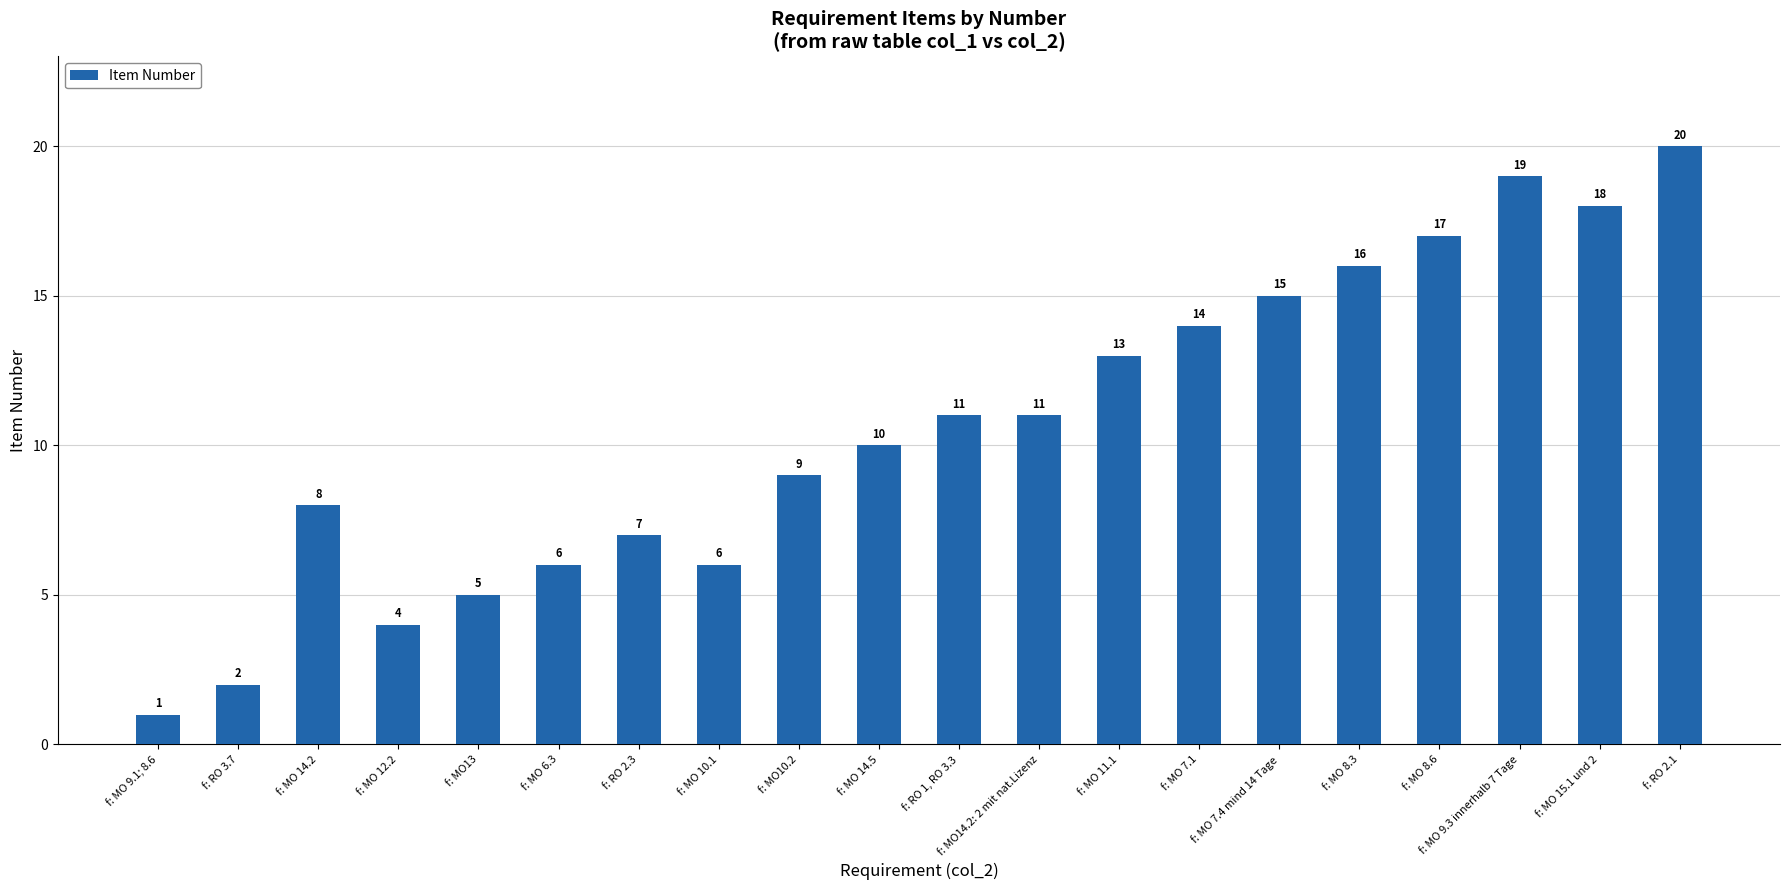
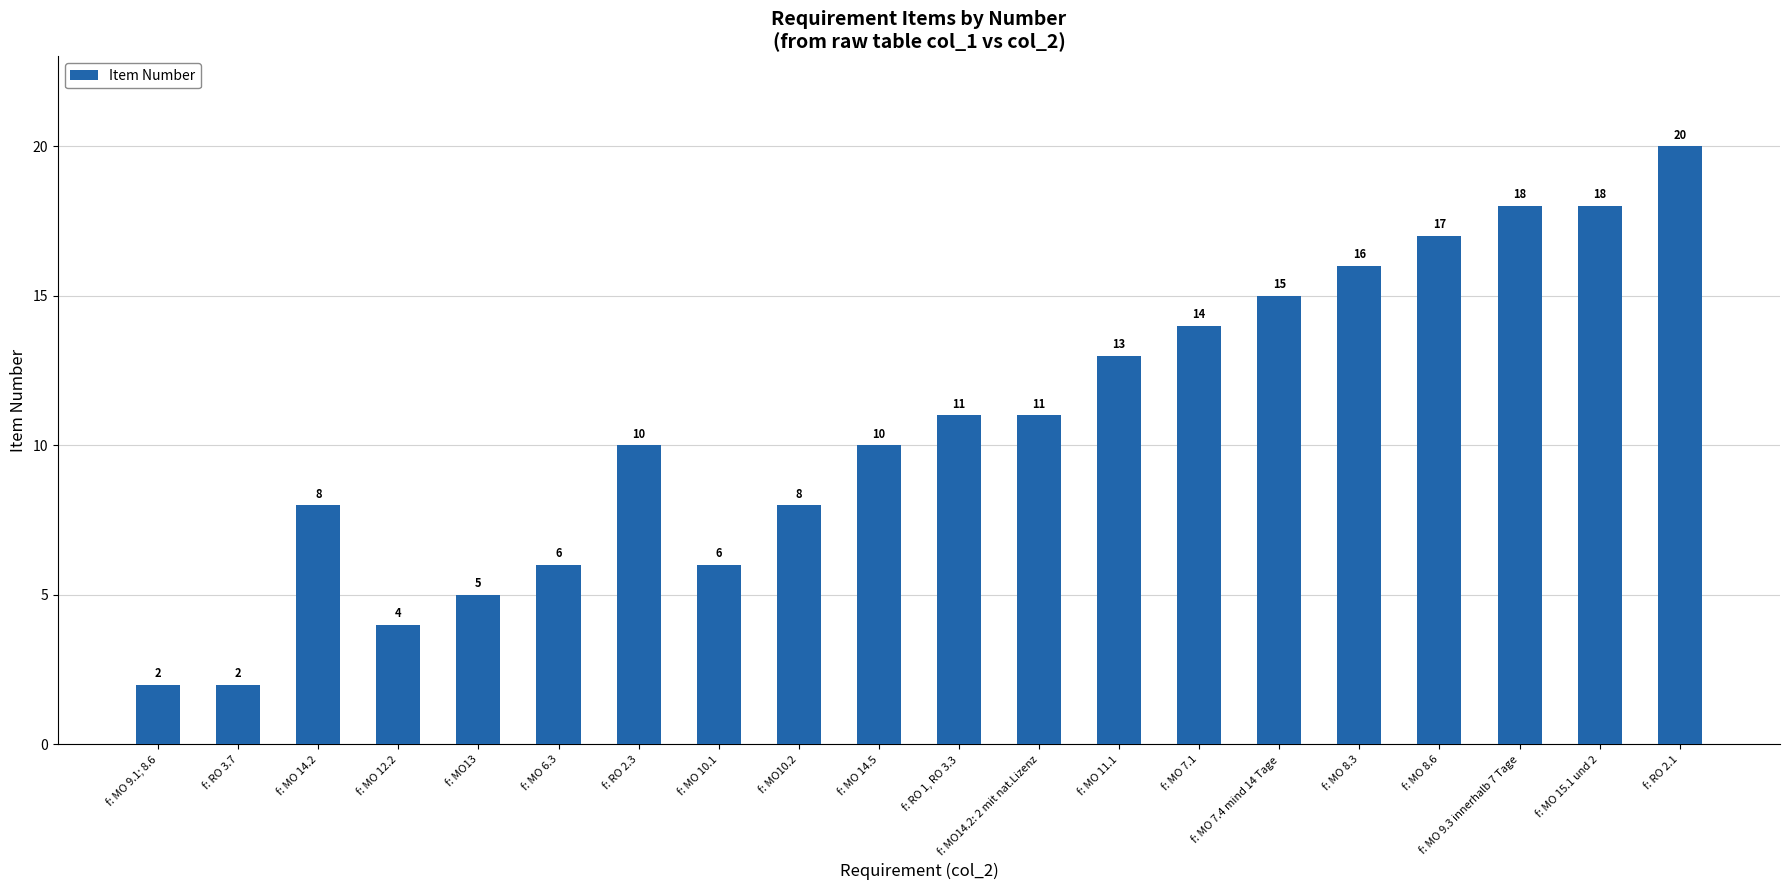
  {
-   "f: MO 9.1; 8.6": 1,
+   "f: MO 9.1; 8.6": 2,
    "f: RO 3.7": 2,
    "f: MO 14.2": 8,
    "f: MO 12.2": 4,
    "f: MO13": 5,
    "f: MO 6.3": 6,
-   "f: RO 2.3": 7,
+   "f: RO 2.3": 10,
    "f: MO 10.1": 6,
-   "f: MO10.2": 9,
+   "f: MO10.2": 8,
    "f: MO 14.5": 10,
    "f: RO 1, RO 3.3": 11,
    "f: MO14.2: 2 mit nat.Lizenz": 11,
    "f: MO 11.1": 13,
    "f: MO 7.1": 14,
    "f: MO 7.4 mind 14 Tage": 15,
    "f: MO 8.3": 16,
    "f: MO 8.6": 17,
-   "f: MO 9.3 innerhalb 7 Tage": 19,
+   "f: MO 9.3 innerhalb 7 Tage": 18,
    "f: MO 15.1 und 2": 18,
    "f: RO 2.1": 20
  }
